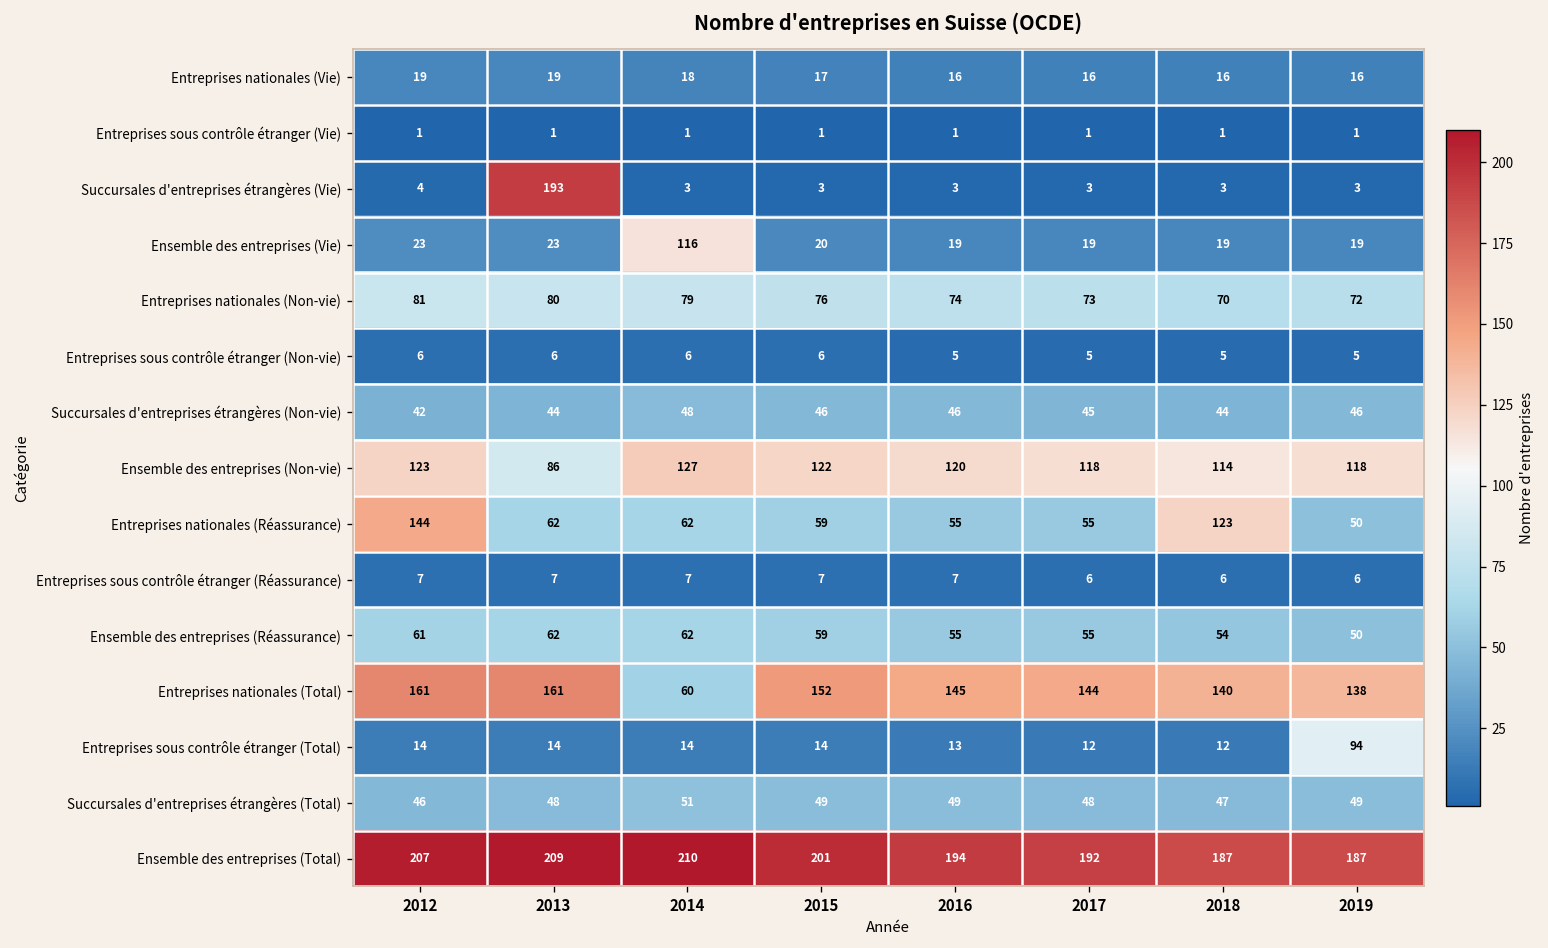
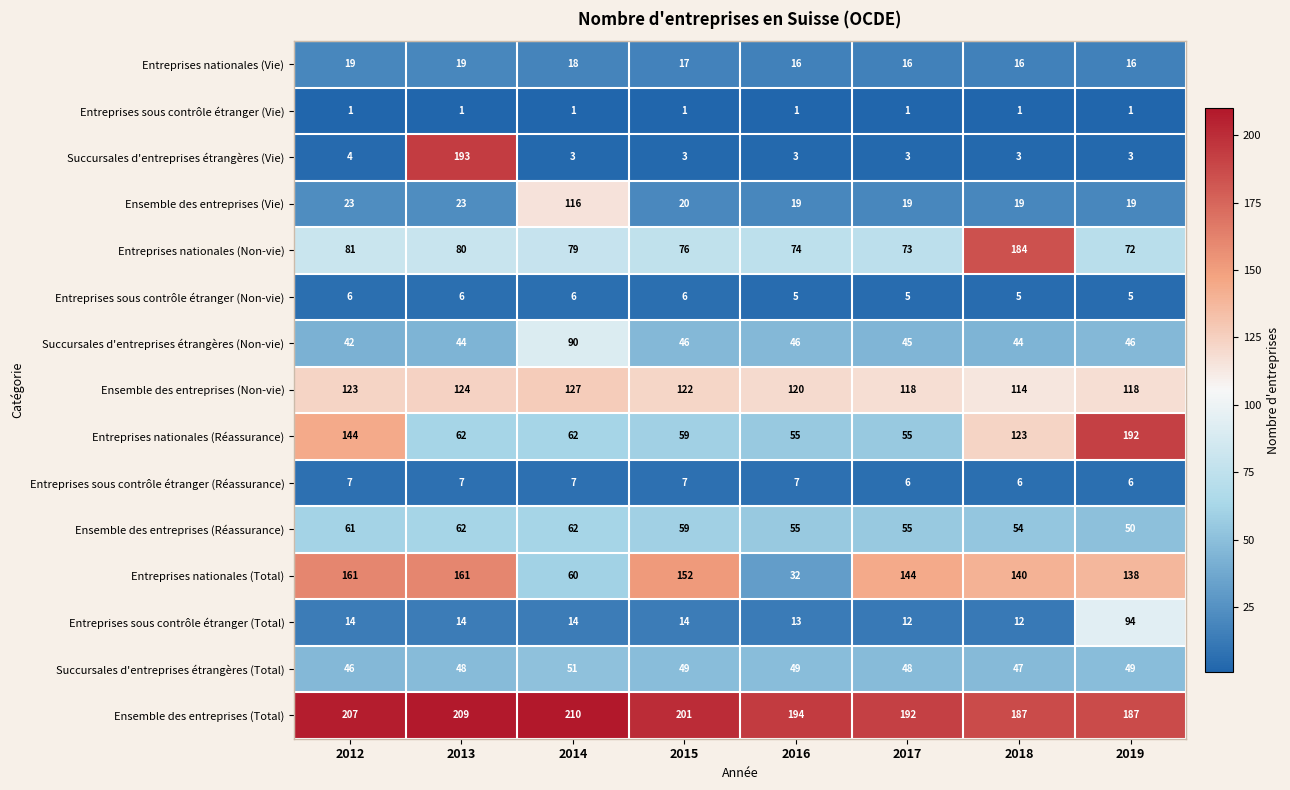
  {
    "Entreprises nationales (Vie)": {
      "2012": 19,
      "2013": 19,
      "2014": 18,
      "2015": 17,
      "2016": 16,
      "2017": 16,
      "2018": 16,
      "2019": 16
    },
    "Entreprises sous contrôle étranger (Vie)": {
      "2012": 1,
      "2013": 1,
      "2014": 1,
      "2015": 1,
      "2016": 1,
      "2017": 1,
      "2018": 1,
      "2019": 1
    },
    "Succursales d'entreprises étrangères (Vie)": {
      "2012": 4,
      "2013": 193,
      "2014": 3,
      "2015": 3,
      "2016": 3,
      "2017": 3,
      "2018": 3,
      "2019": 3
    },
    "Ensemble des entreprises (Vie)": {
      "2012": 23,
      "2013": 23,
      "2014": 116,
      "2015": 20,
      "2016": 19,
      "2017": 19,
      "2018": 19,
      "2019": 19
    },
    "Entreprises nationales (Non-vie)": {
      "2012": 81,
      "2013": 80,
      "2014": 79,
      "2015": 76,
      "2016": 74,
      "2017": 73,
-     "2018": 70,
+     "2018": 184,
      "2019": 72
    },
    "Entreprises sous contrôle étranger (Non-vie)": {
      "2012": 6,
      "2013": 6,
      "2014": 6,
      "2015": 6,
      "2016": 5,
      "2017": 5,
      "2018": 5,
      "2019": 5
    },
    "Succursales d'entreprises étrangères (Non-vie)": {
      "2012": 42,
      "2013": 44,
-     "2014": 48,
+     "2014": 90,
      "2015": 46,
      "2016": 46,
      "2017": 45,
      "2018": 44,
      "2019": 46
    },
    "Ensemble des entreprises (Non-vie)": {
      "2012": 123,
-     "2013": 86,
+     "2013": 124,
      "2014": 127,
      "2015": 122,
      "2016": 120,
      "2017": 118,
      "2018": 114,
      "2019": 118
    },
    "Entreprises nationales (Réassurance)": {
      "2012": 144,
      "2013": 62,
      "2014": 62,
      "2015": 59,
      "2016": 55,
      "2017": 55,
      "2018": 123,
-     "2019": 50
+     "2019": 192
    },
    "Entreprises sous contrôle étranger (Réassurance)": {
      "2012": 7,
      "2013": 7,
      "2014": 7,
      "2015": 7,
      "2016": 7,
      "2017": 6,
      "2018": 6,
      "2019": 6
    },
    "Ensemble des entreprises (Réassurance)": {
      "2012": 61,
      "2013": 62,
      "2014": 62,
      "2015": 59,
      "2016": 55,
      "2017": 55,
      "2018": 54,
      "2019": 50
    },
    "Entreprises nationales (Total)": {
      "2012": 161,
      "2013": 161,
      "2014": 60,
      "2015": 152,
-     "2016": 145,
+     "2016": 32,
      "2017": 144,
      "2018": 140,
      "2019": 138
    },
    "Entreprises sous contrôle étranger (Total)": {
      "2012": 14,
      "2013": 14,
      "2014": 14,
      "2015": 14,
      "2016": 13,
      "2017": 12,
      "2018": 12,
      "2019": 94
    },
    "Succursales d'entreprises étrangères (Total)": {
      "2012": 46,
      "2013": 48,
      "2014": 51,
      "2015": 49,
      "2016": 49,
      "2017": 48,
      "2018": 47,
      "2019": 49
    },
    "Ensemble des entreprises (Total)": {
      "2012": 207,
      "2013": 209,
      "2014": 210,
      "2015": 201,
      "2016": 194,
      "2017": 192,
      "2018": 187,
      "2019": 187
    }
  }
